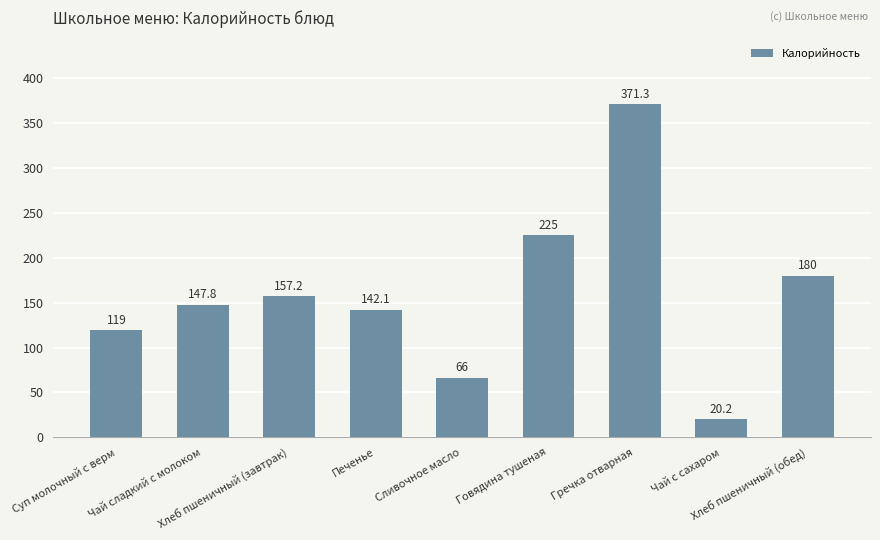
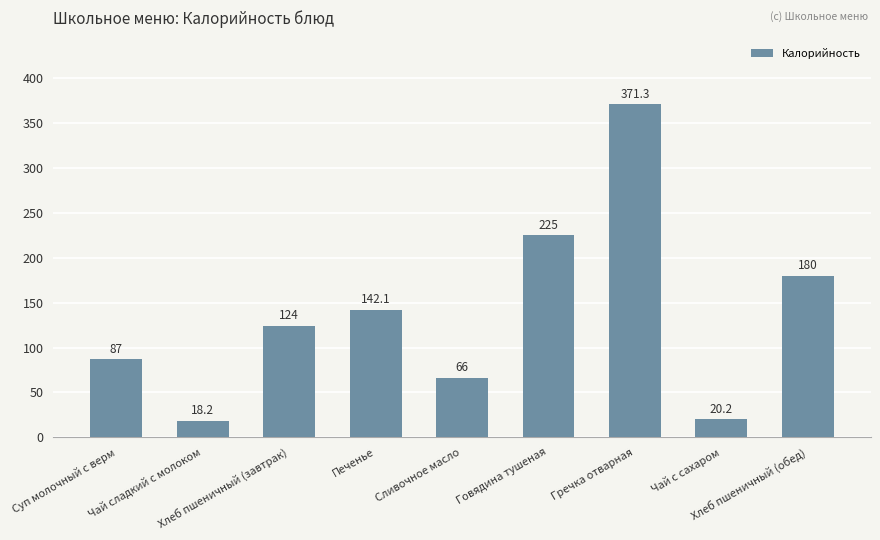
  {
-   "Суп молочный с верм": 119,
-   "Чай сладкий с молоком": 147.8,
-   "Хлеб пшеничный (завтрак)": 157.2,
+   "Суп молочный с верм": 87,
+   "Чай сладкий с молоком": 18.2,
+   "Хлеб пшеничный (завтрак)": 124,
    "Печенье": 142.1,
    "Сливочное масло": 66,
    "Говядина тушеная": 225,
    "Гречка отварная": 371.3,
    "Чай с сахаром": 20.2,
    "Хлеб пшеничный (обед)": 180
  }
